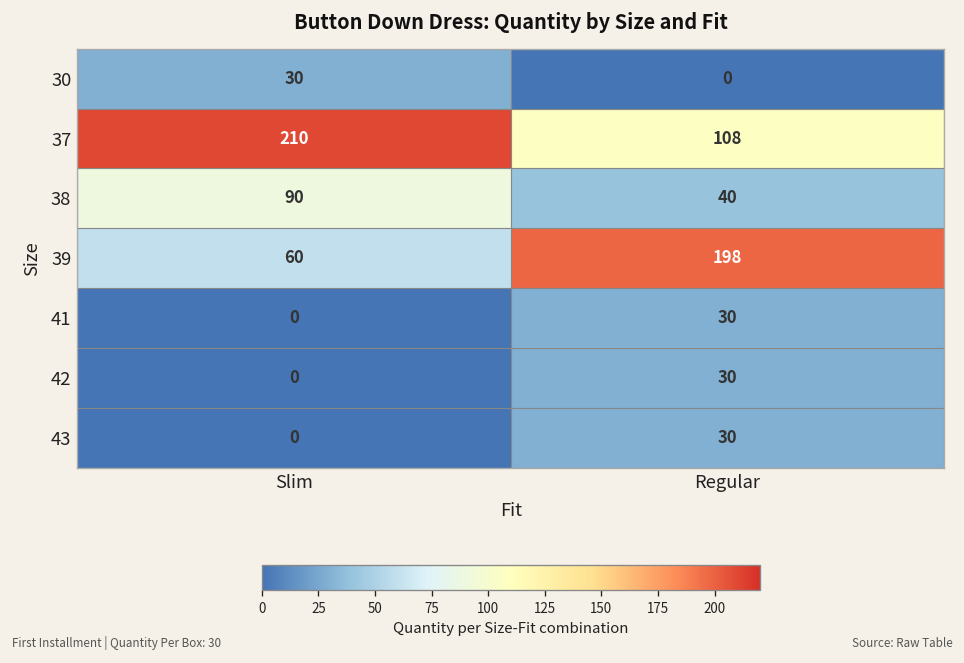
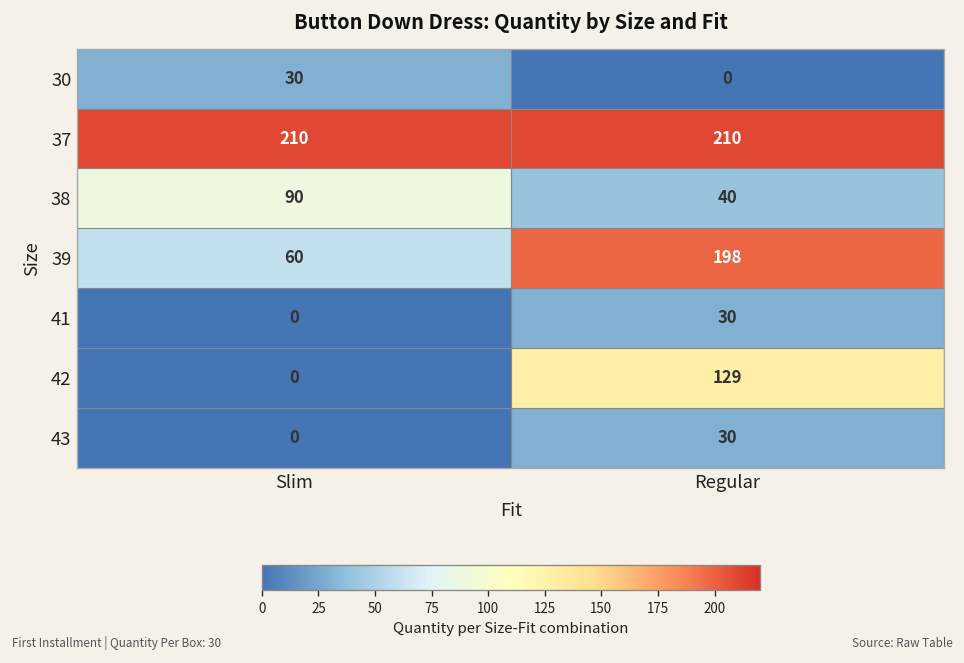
  {
    "30": {
      "Slim": 30,
      "Regular": 0
    },
    "37": {
      "Slim": 210,
-     "Regular": 108
+     "Regular": 210
    },
    "38": {
      "Slim": 90,
      "Regular": 40
    },
    "39": {
      "Slim": 60,
      "Regular": 198
    },
    "41": {
      "Slim": 0,
      "Regular": 30
    },
    "42": {
      "Slim": 0,
-     "Regular": 30
+     "Regular": 129
    },
    "43": {
      "Slim": 0,
      "Regular": 30
    }
  }
